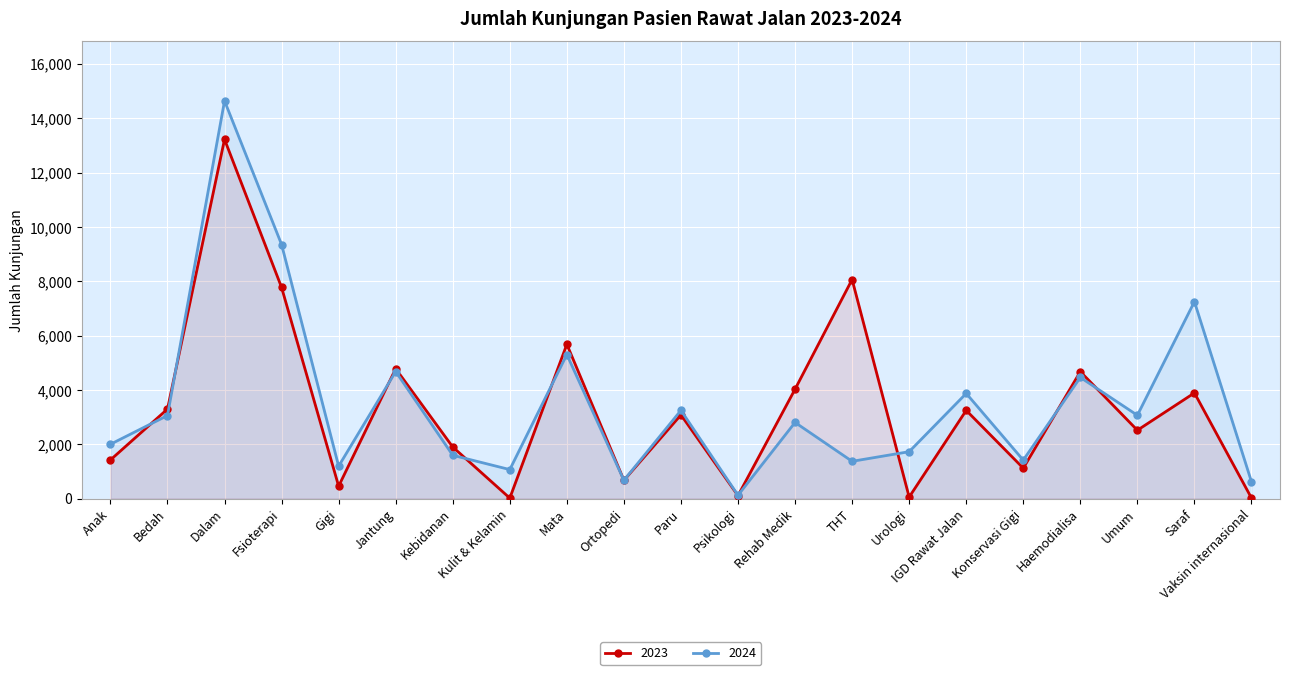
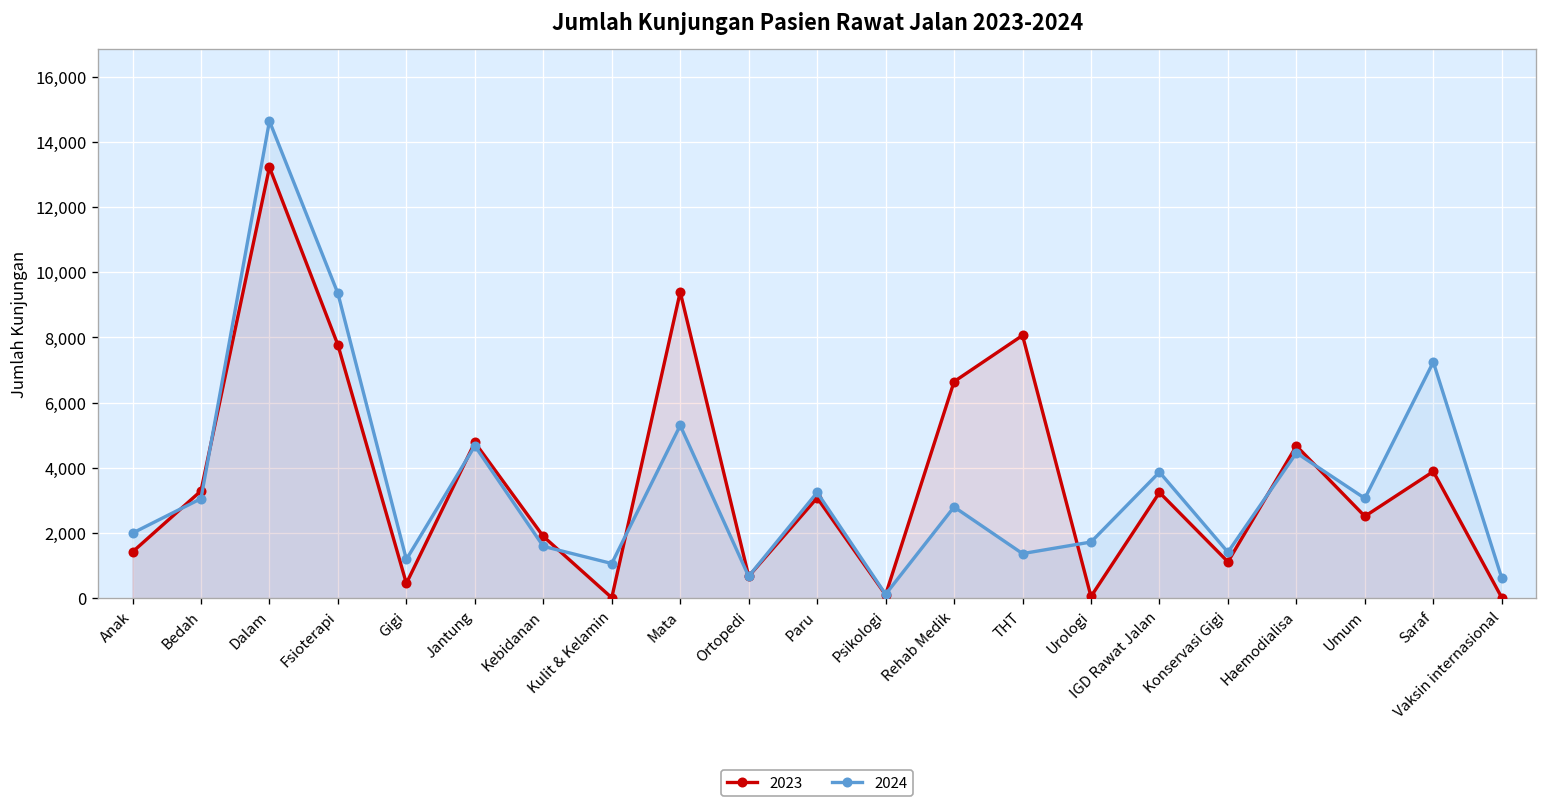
  {
    "2023": {
      "Anak": "1,400",
      "Bedah": "3,300",
      "Dalam": "13,200",
      "Fsioterapi": "7,800",
      "Gigi": "500",
      "Jantung": "4,800",
      "Kebidanan": "1,900",
      "Kulit & Kelamin": "0",
-     "Mata": "5,700",
+     "Mata": "9,400",
      "Paru": "3,100",
-     "Rehab Medik": "4,000",
+     "Rehab Medik": "6,600",
      "THT": "8,100",
      "Urologi": "100",
      "IGD Rawat Jalan": "3,200",
      "Konservasi Gigi": "1,100",
      "Haemodialisa": "4,700",
      "Umum": "2,500",
      "Saraf": "3,900",
      "Vaksin internasional": "0"
    },
    "2024": {
      "Anak": "2,000",
      "Bedah": "3,100",
      "Dalam": "14,600",
      "Fsioterapi": "9,400",
      "Gigi": "1,200",
      "Jantung": "4,700",
      "Kebidanan": "1,600",
      "Kulit & Kelamin": "1,100",
      "Mata": "5,300",
      "Paru": "3,200",
      "Rehab Medik": "2,800",
      "THT": "1,400",
      "Urologi": "1,700",
      "IGD Rawat Jalan": "3,900",
      "Konservasi Gigi": "1,400",
      "Haemodialisa": "4,500",
      "Umum": "3,100",
      "Saraf": "7,200",
      "Vaksin internasional": "600"
    }
  }
